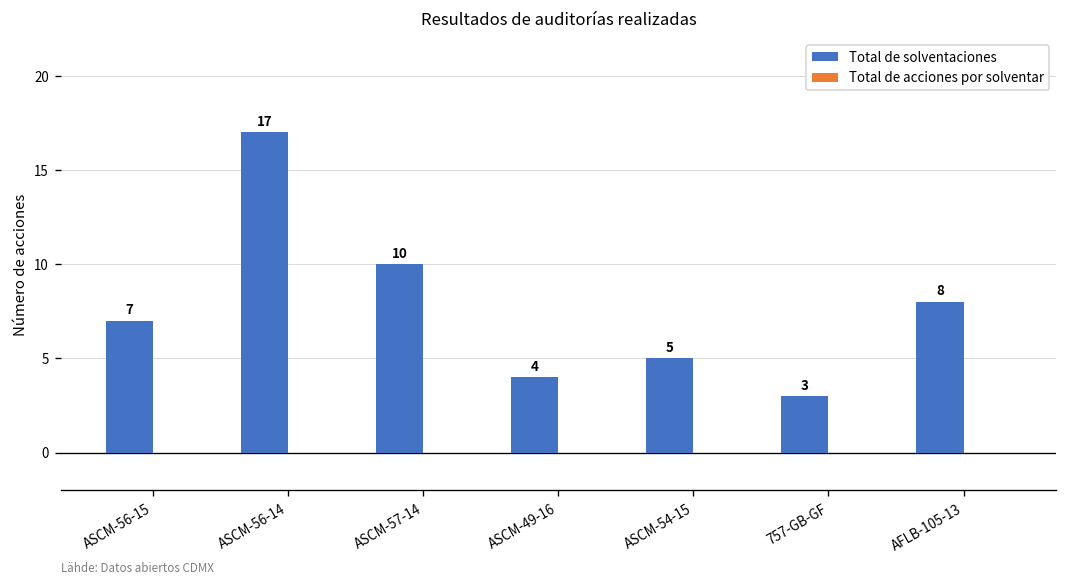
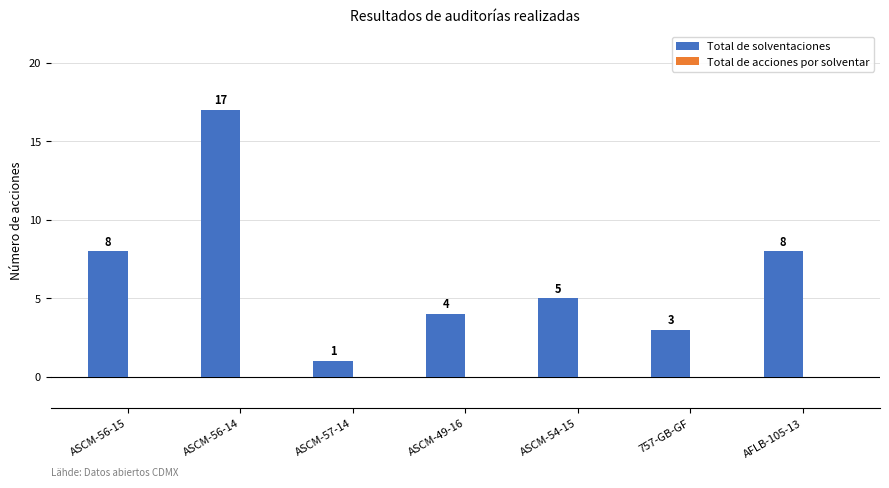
  {
    "Total de solventaciones": {
-     "ASCM-56-15": 7,
+     "ASCM-56-15": 8,
      "ASCM-56-14": 17,
-     "ASCM-57-14": 10,
+     "ASCM-57-14": 1,
      "ASCM-49-16": 4,
      "ASCM-54-15": 5,
      "757-GB-GF": 3,
      "AFLB-105-13": 8
    },
    "Total de acciones por solventar": {
      "ASCM-56-15": 0.0,
      "ASCM-56-14": 0.0,
      "ASCM-57-14": 0.0,
      "ASCM-49-16": 0.0,
      "ASCM-54-15": 0.0,
      "757-GB-GF": 0.0,
      "AFLB-105-13": 0.0
    }
  }
